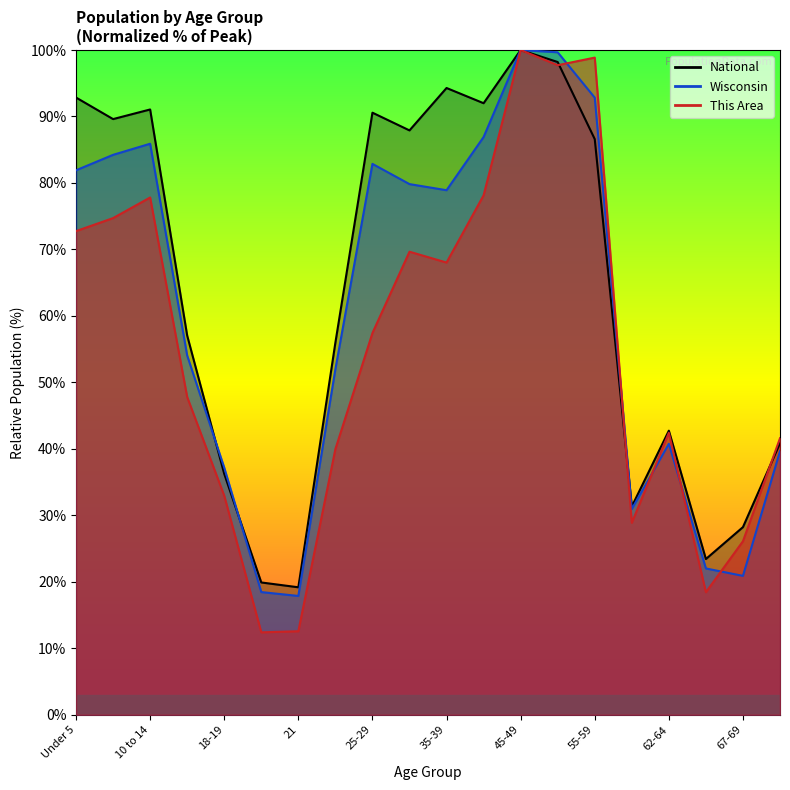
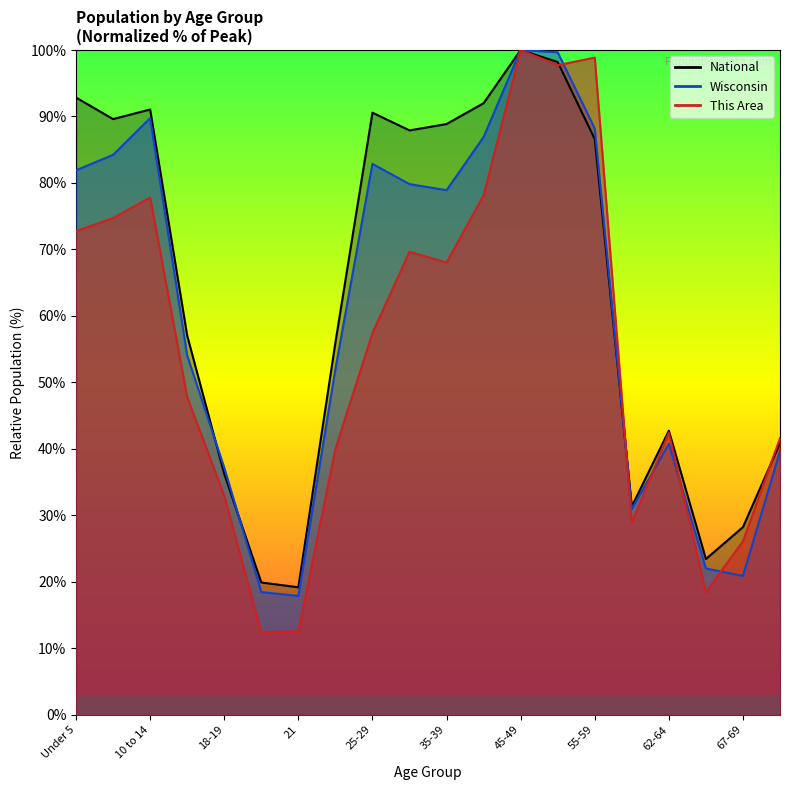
  {
    "National": {
      "Under 5": "93%",
      "10 to 14": "91%",
      "18-19": "36%",
      "21": "19%",
      "25-29": "91%",
-     "35-39": "94%",
+     "35-39": "89%",
      "55-59": "87%",
      "67-69": "28%"
    },
    "Wisconsin": {
      "Under 5": "82%",
-     "10 to 14": "86%",
+     "10 to 14": "90%",
      "18-19": "37%",
      "21": "18%",
      "25-29": "83%",
      "35-39": "79%",
-     "55-59": "93%",
+     "55-59": "88%",
      "62-64": "41%",
      "67-69": "21%"
    },
    "This Area": {
      "Under 5": "73%",
      "10 to 14": "78%",
      "18-19": "33%",
      "21": "13%",
      "25-29": "57%",
      "35-39": "68%",
      "55-59": "99%",
      "67-69": "26%"
    }
  }
